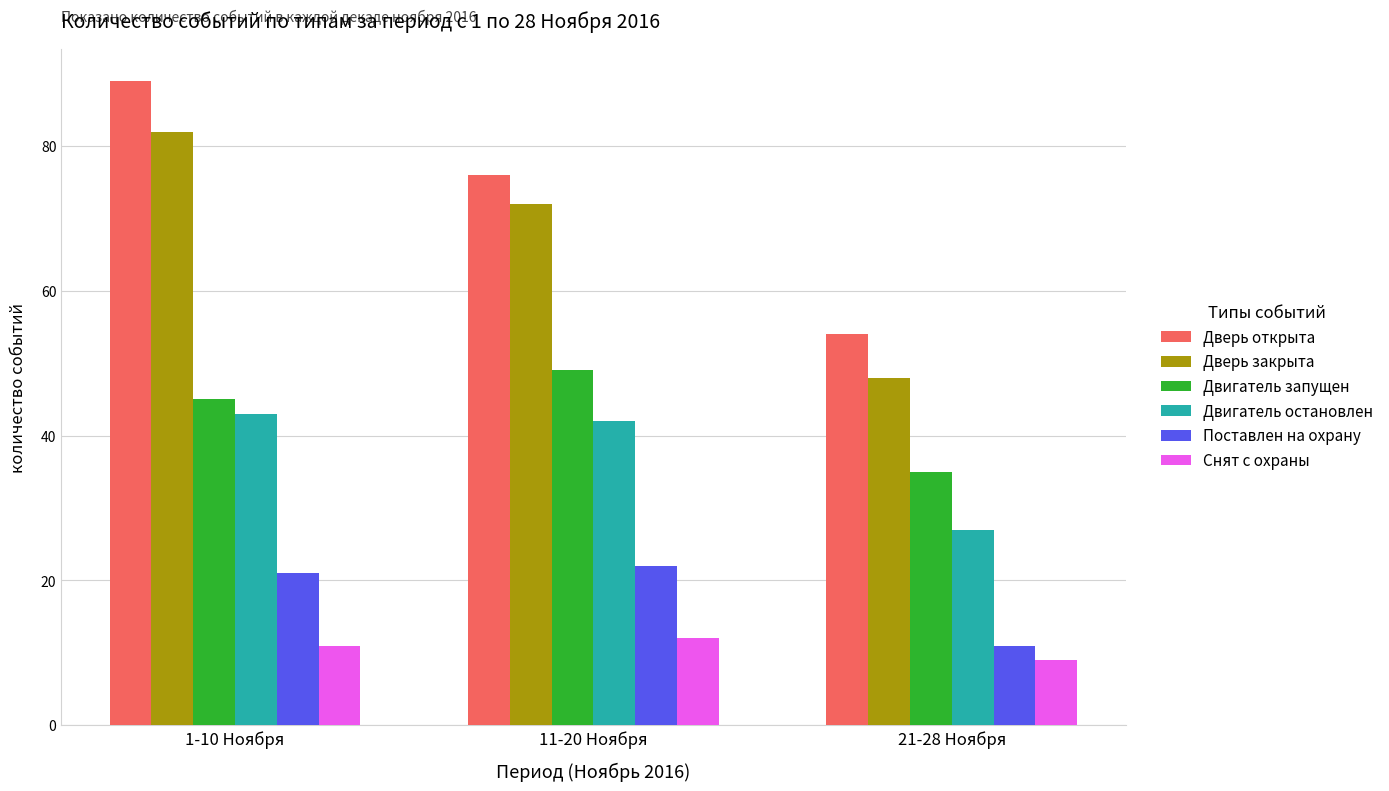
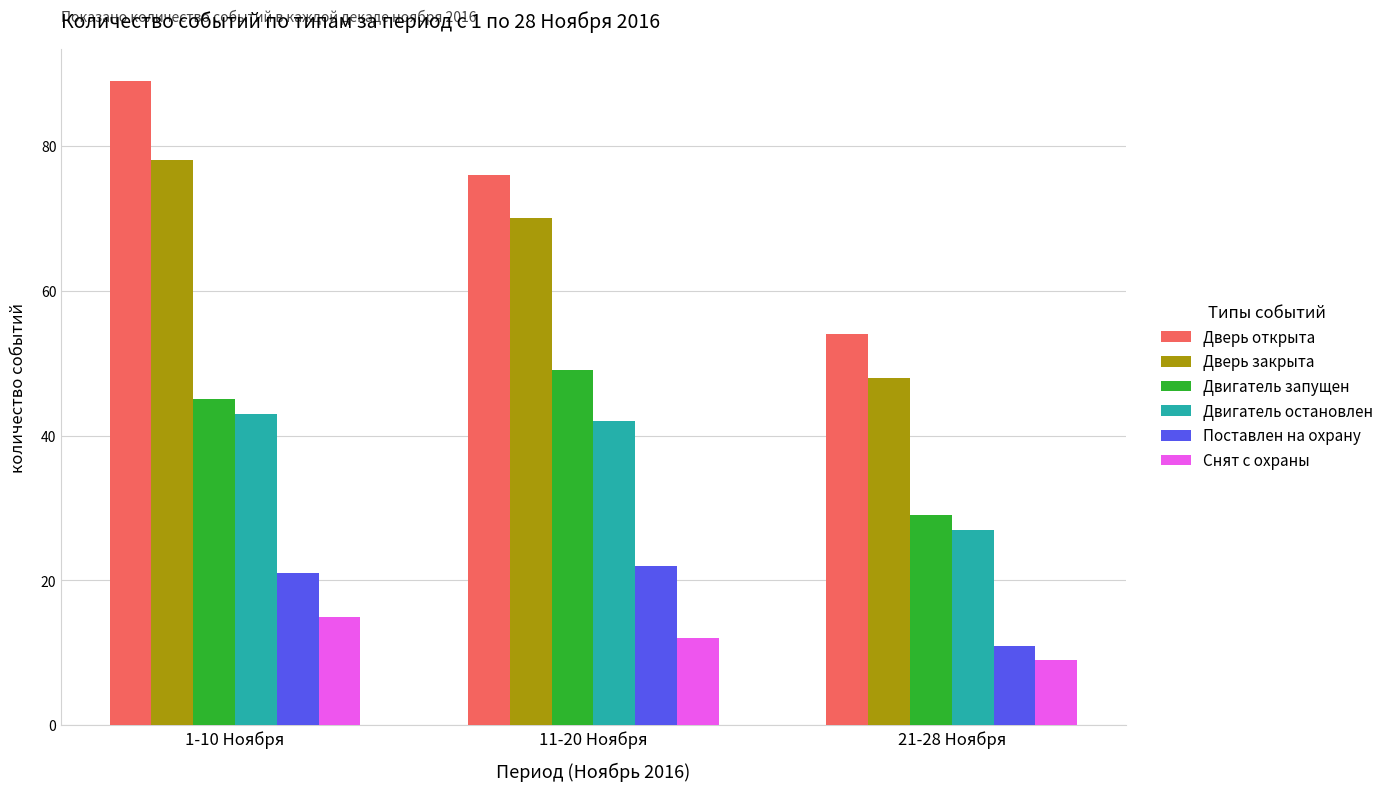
  {
    "Дверь открыта": {
      "1-10 Ноября": 89,
      "11-20 Ноября": 76,
      "21-28 Ноября": 54
    },
    "Дверь закрыта": {
-     "1-10 Ноября": 82,
-     "11-20 Ноября": 72,
+     "1-10 Ноября": 78,
+     "11-20 Ноября": 70,
      "21-28 Ноября": 48
    },
    "Двигатель запущен": {
      "1-10 Ноября": 45,
      "11-20 Ноября": 49,
-     "21-28 Ноября": 35
+     "21-28 Ноября": 29
    },
    "Двигатель остановлен": {
      "1-10 Ноября": 43,
      "11-20 Ноября": 42,
      "21-28 Ноября": 27
    },
    "Поставлен на охрану": {
      "1-10 Ноября": 21,
      "11-20 Ноября": 22,
      "21-28 Ноября": 11
    },
    "Снят с охраны": {
-     "1-10 Ноября": 11,
+     "1-10 Ноября": 15,
      "11-20 Ноября": 12,
      "21-28 Ноября": 9
    }
  }
